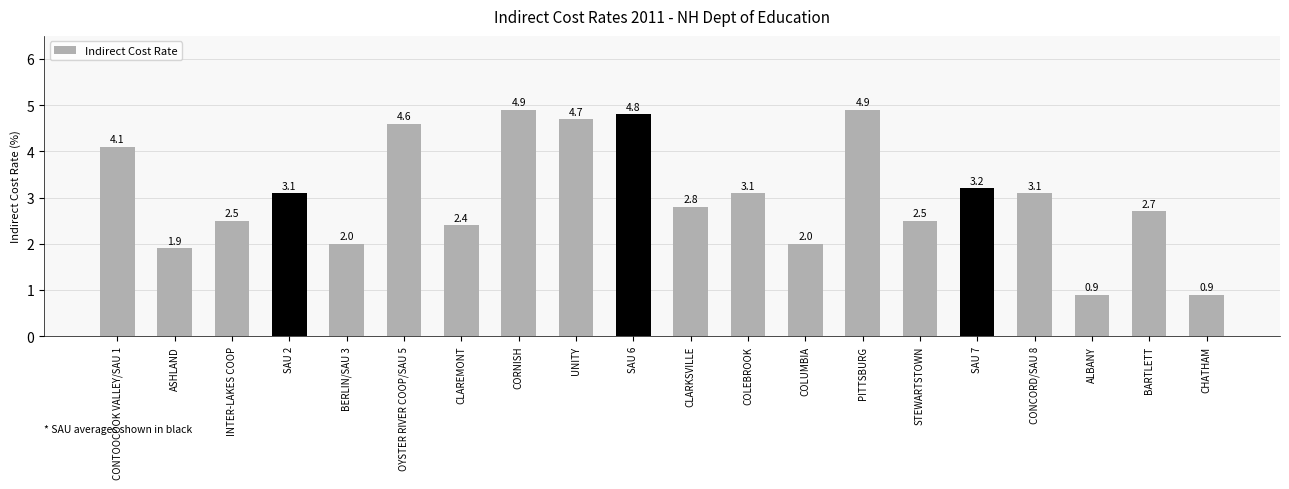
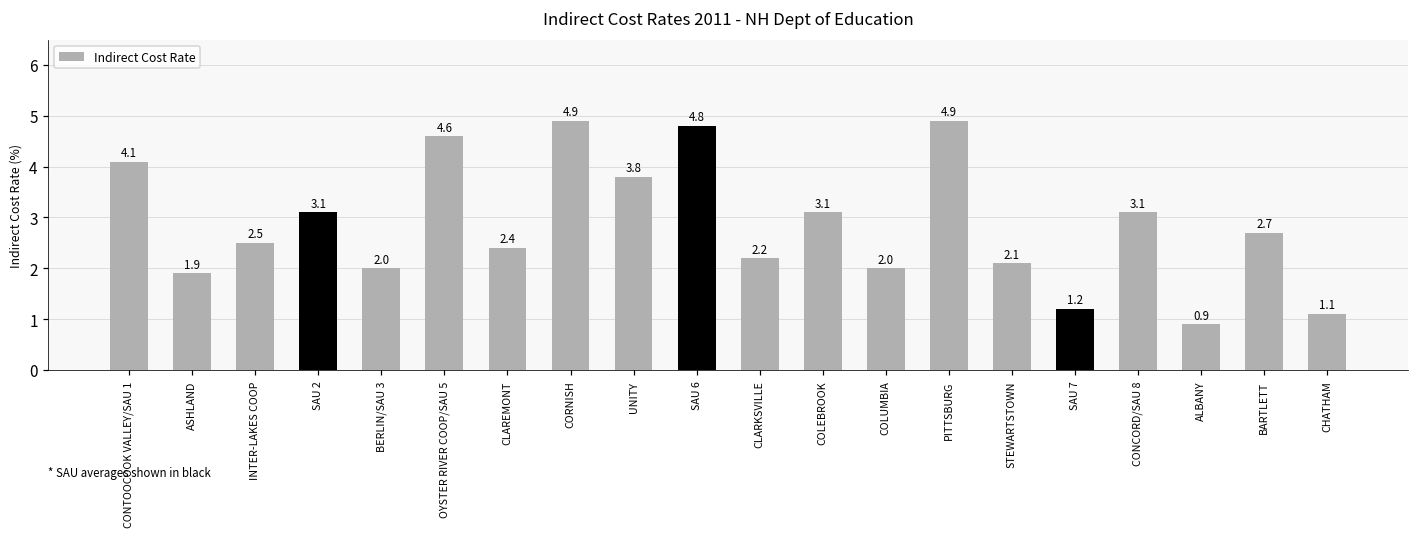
  {
    "CONTOOCOOK VALLEY/SAU 1": 4.1,
    "ASHLAND": 1.9,
    "INTER-LAKES COOP": 2.5,
    "SAU 2": 3.1,
    "BERLIN/SAU 3": 2.0,
    "OYSTER RIVER COOP/SAU 5": 4.6,
    "CLAREMONT": 2.4,
    "CORNISH": 4.9,
-   "UNITY": 4.7,
+   "UNITY": 3.8,
    "SAU 6": 4.8,
-   "CLARKSVILLE": 2.8,
+   "CLARKSVILLE": 2.2,
    "COLEBROOK": 3.1,
    "COLUMBIA": 2.0,
    "PITTSBURG": 4.9,
-   "STEWARTSTOWN": 2.5,
-   "SAU 7": 3.2,
+   "STEWARTSTOWN": 2.1,
+   "SAU 7": 1.2,
    "CONCORD/SAU 8": 3.1,
    "ALBANY": 0.9,
    "BARTLETT": 2.7,
-   "CHATHAM": 0.9
+   "CHATHAM": 1.1
  }
